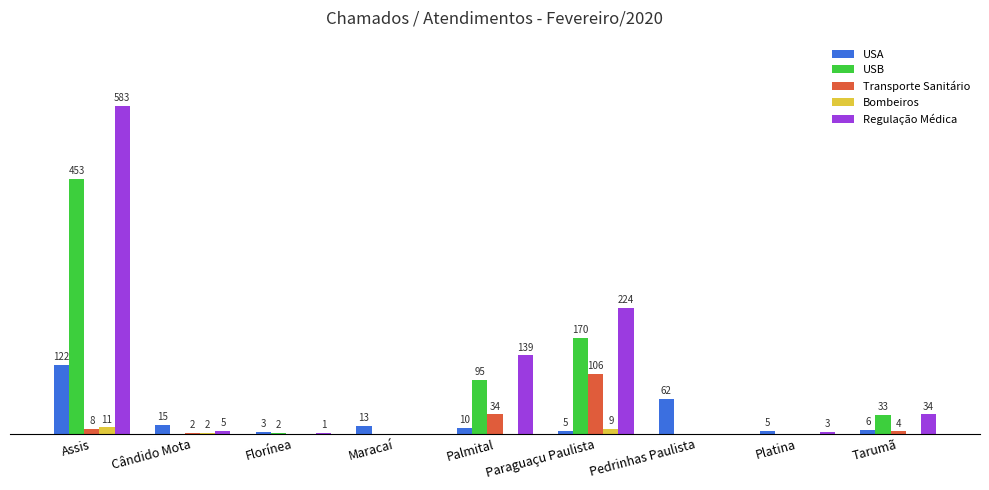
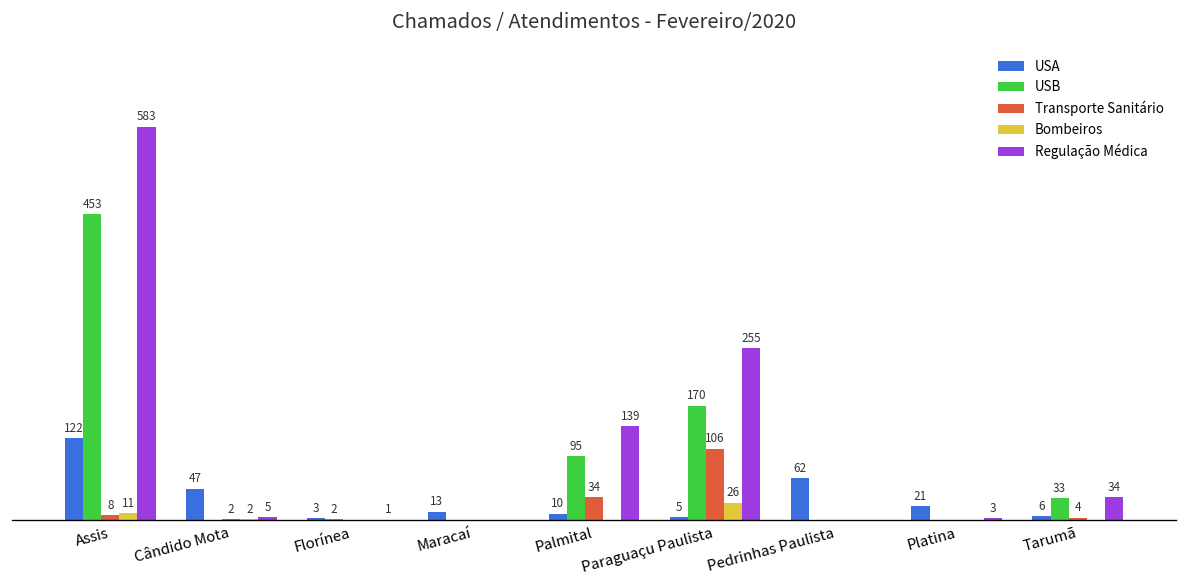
  {
    "USA": {
      "Assis": 122,
-     "Cândido Mota": 15,
+     "Cândido Mota": 47,
      "Florínea": 3,
      "Maracaí": 13,
      "Palmital": 10,
      "Paraguaçu Paulista": 5,
      "Pedrinhas Paulista": 62,
-     "Platina": 5,
+     "Platina": 21,
      "Tarumã": 6
    },
    "USB": {
      "Assis": 453,
      "Florínea": 2,
      "Palmital": 95,
      "Paraguaçu Paulista": 170,
      "Tarumã": 33
    },
    "Transporte Sanitário": {
      "Assis": 8,
      "Cândido Mota": 2,
      "Palmital": 34,
      "Paraguaçu Paulista": 106,
      "Tarumã": 4
    },
    "Bombeiros": {
      "Assis": 11,
      "Cândido Mota": 2,
-     "Paraguaçu Paulista": 9
+     "Paraguaçu Paulista": 26
    },
    "Regulação Médica": {
      "Assis": 583,
      "Cândido Mota": 5,
      "Florínea": 1,
      "Palmital": 139,
-     "Paraguaçu Paulista": 224,
+     "Paraguaçu Paulista": 255,
      "Platina": 3,
      "Tarumã": 34
    }
  }
